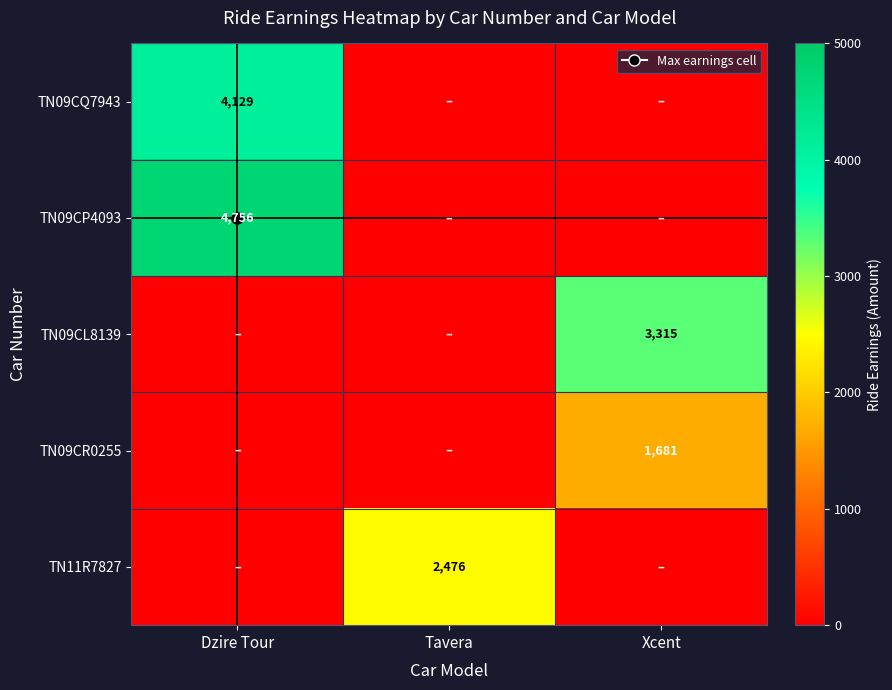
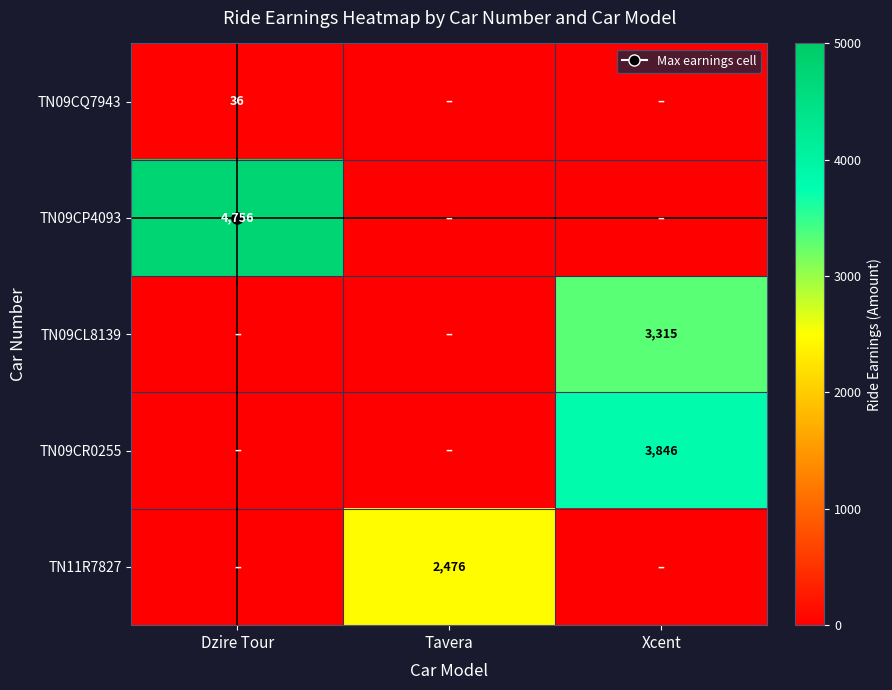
  {
    "TN09CQ7943": {
-     "Dzire Tour": "4,129"
+     "Dzire Tour": "36"
    },
    "TN09CL8139": {
      "Xcent": "3,315"
    },
    "TN09CR0255": {
-     "Xcent": "1,681"
+     "Xcent": "3,846"
    },
    "TN11R7827": {
      "Tavera": "2,476"
    }
  }
